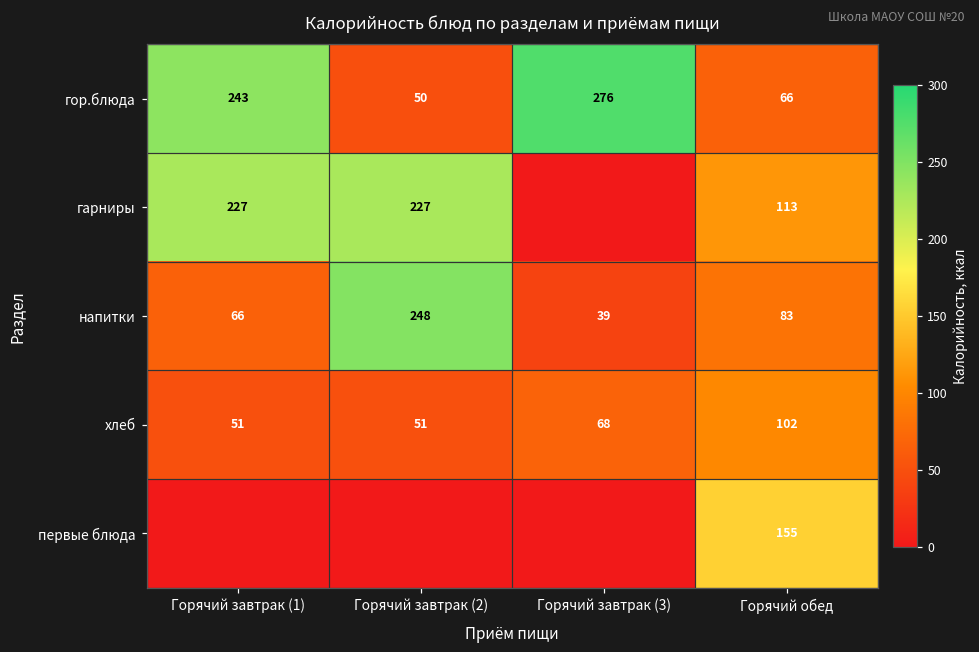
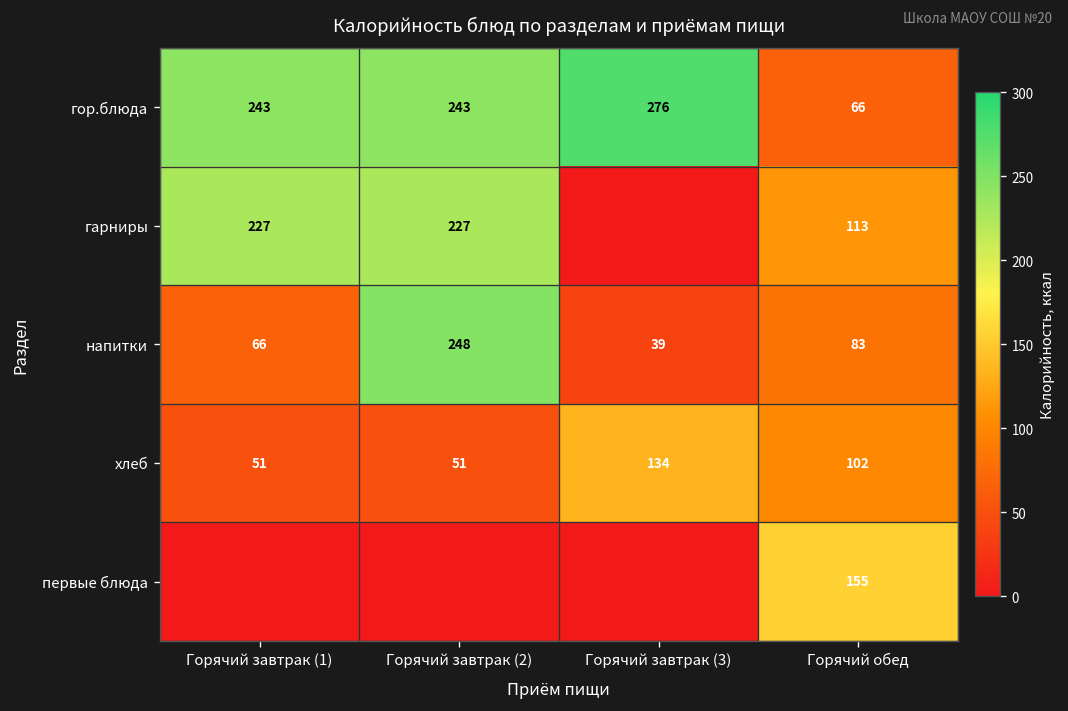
  {
    "гор.блюда": {
      "Горячий завтрак (1)": 243,
-     "Горячий завтрак (2)": 50,
+     "Горячий завтрак (2)": 243,
      "Горячий завтрак (3)": 276,
      "Горячий обед": 66
    },
    "гарниры": {
      "Горячий завтрак (1)": 227,
      "Горячий завтрак (2)": 227,
      "Горячий обед": 113
    },
    "напитки": {
      "Горячий завтрак (1)": 66,
      "Горячий завтрак (2)": 248,
      "Горячий завтрак (3)": 39,
      "Горячий обед": 83
    },
    "хлеб": {
      "Горячий завтрак (1)": 51,
      "Горячий завтрак (2)": 51,
-     "Горячий завтрак (3)": 68,
+     "Горячий завтрак (3)": 134,
      "Горячий обед": 102
    },
    "первые блюда": {
      "Горячий обед": 155
    }
  }
